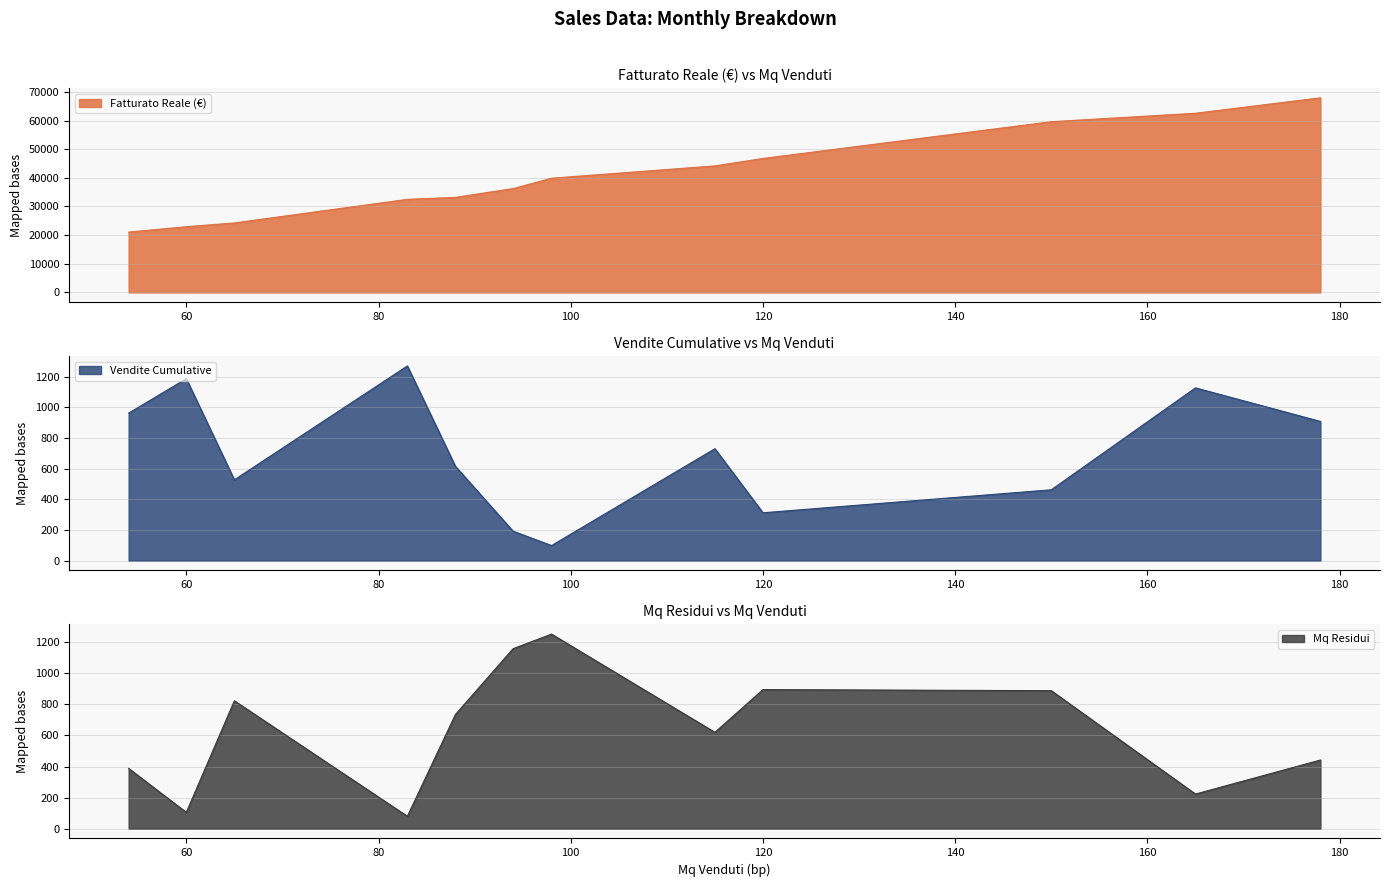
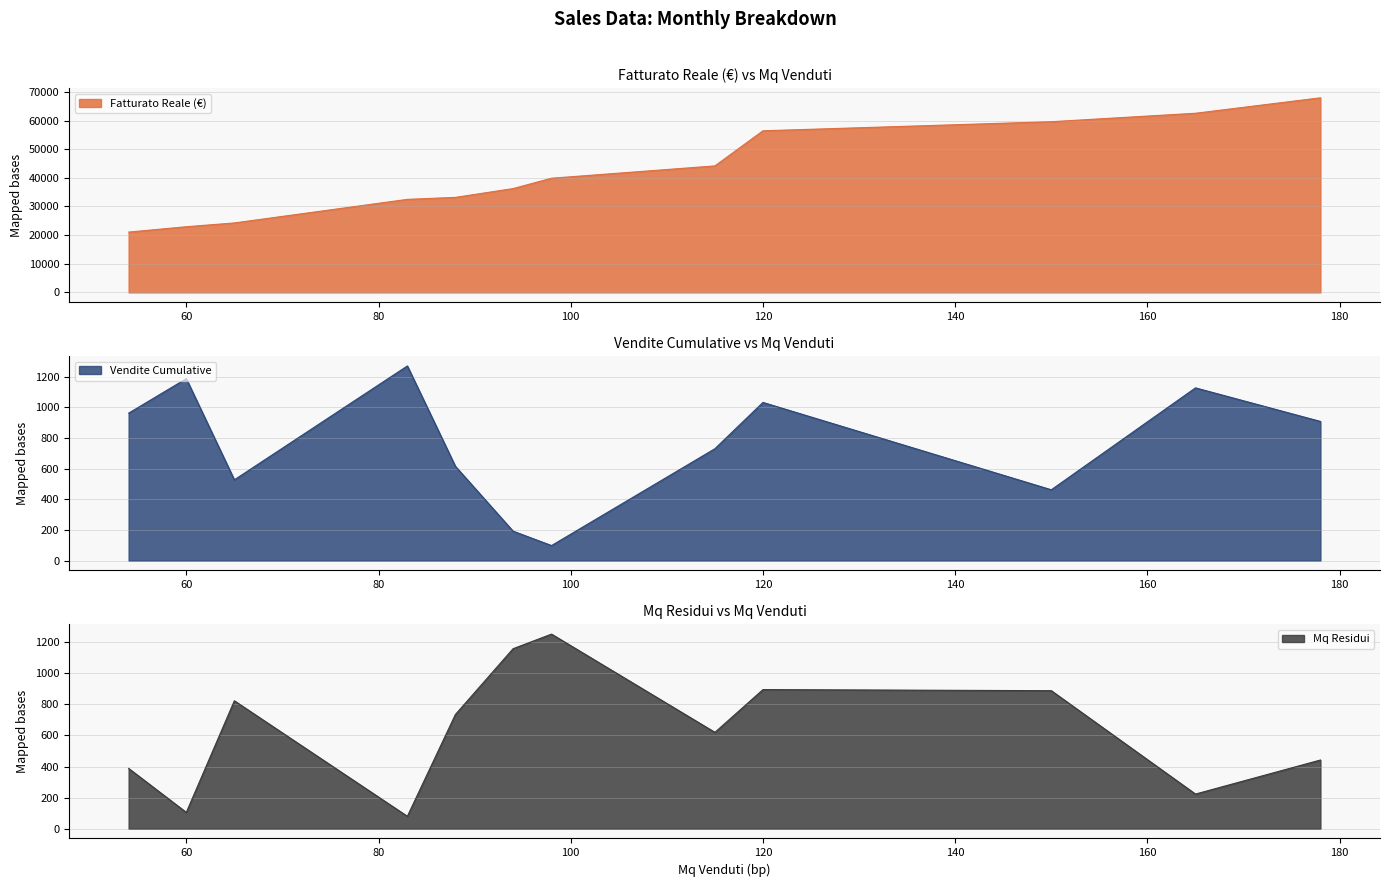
  {
    "Fatturato Reale (€) vs Mq Venduti": {
      "60": 23000,
-     "120": 47000
+     "120": 56000
    },
    "Vendite Cumulative vs Mq Venduti": {
-     "120": 310
+     "120": 1030
    },
    "Mq Residui vs Mq Venduti": {
      "60": 110,
      "120": 900
    }
  }
